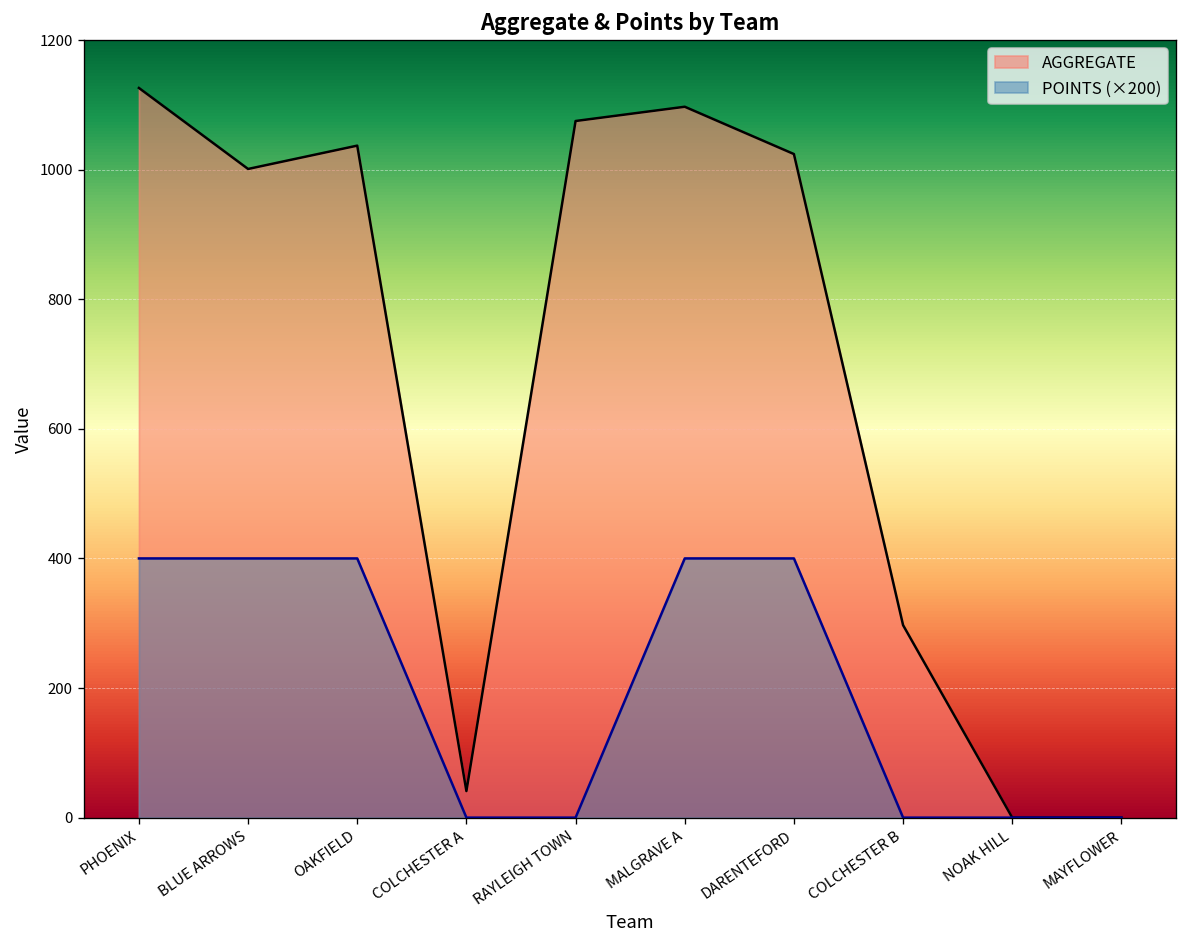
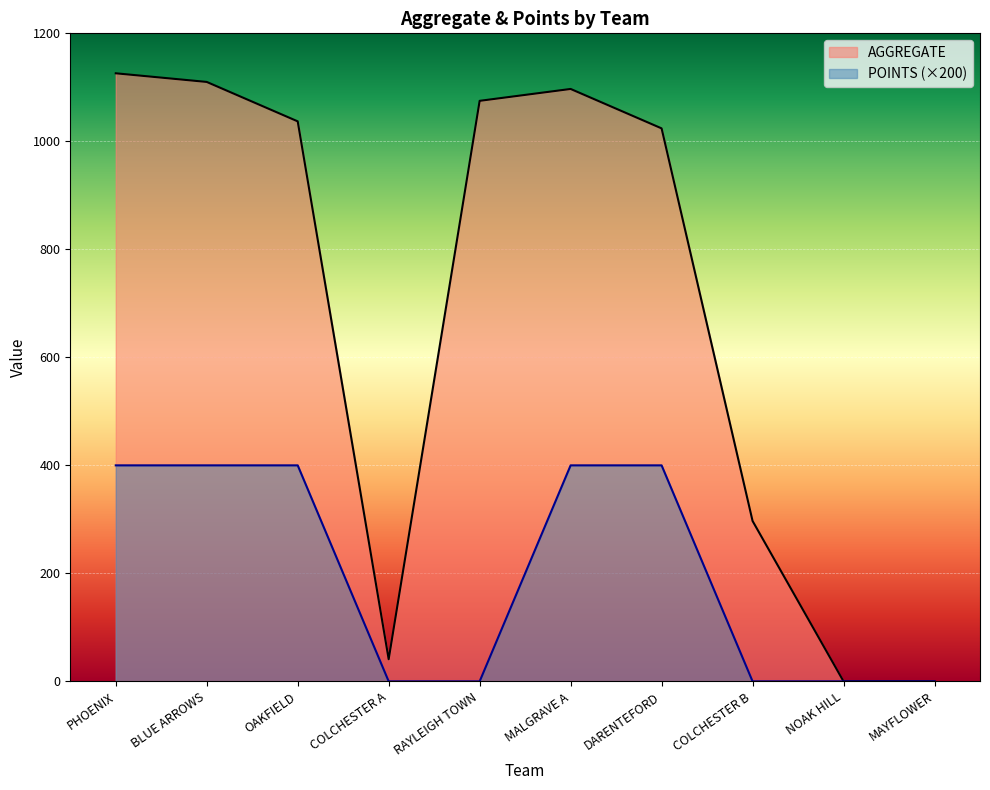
  {
    "AGGREGATE": {
      "PHOENIX": 1130,
-     "BLUE ARROWS": 1000,
+     "BLUE ARROWS": 1110,
      "OAKFIELD": 1040,
      "COLCHESTER A": 40,
      "RAYLEIGH TOWN": 1080,
      "MALGRAVE A": 1100,
      "DARENTEFORD": 1020,
      "COLCHESTER B": 300
    },
    "POINTS (×200)": {
      "PHOENIX": 400,
      "BLUE ARROWS": 400,
      "OAKFIELD": 400,
      "COLCHESTER A": 0,
      "RAYLEIGH TOWN": 0,
      "MALGRAVE A": 400,
      "DARENTEFORD": 400,
      "COLCHESTER B": 0
    }
  }
